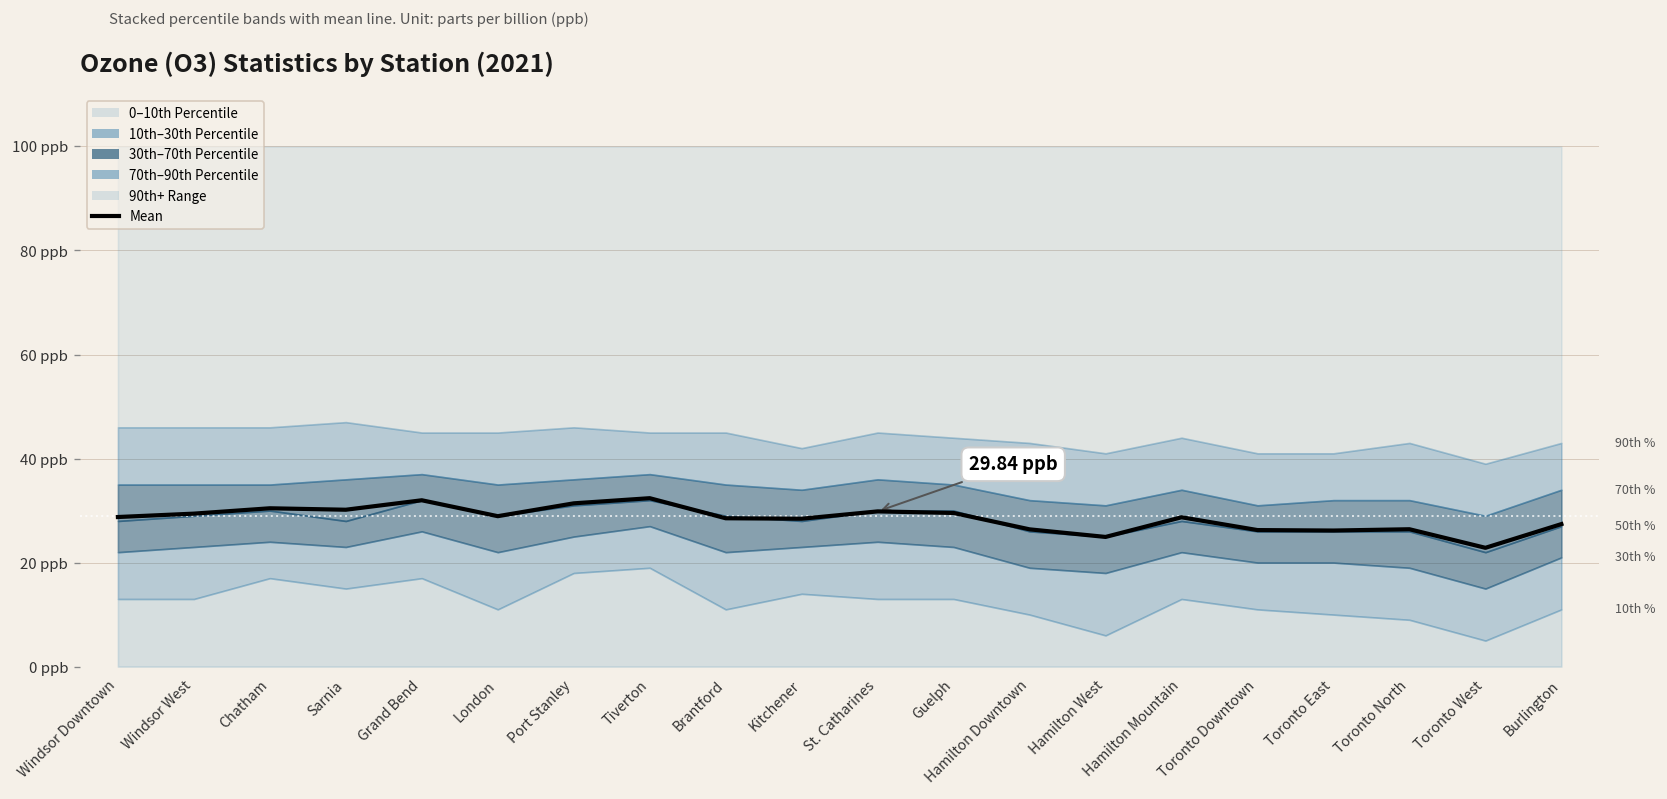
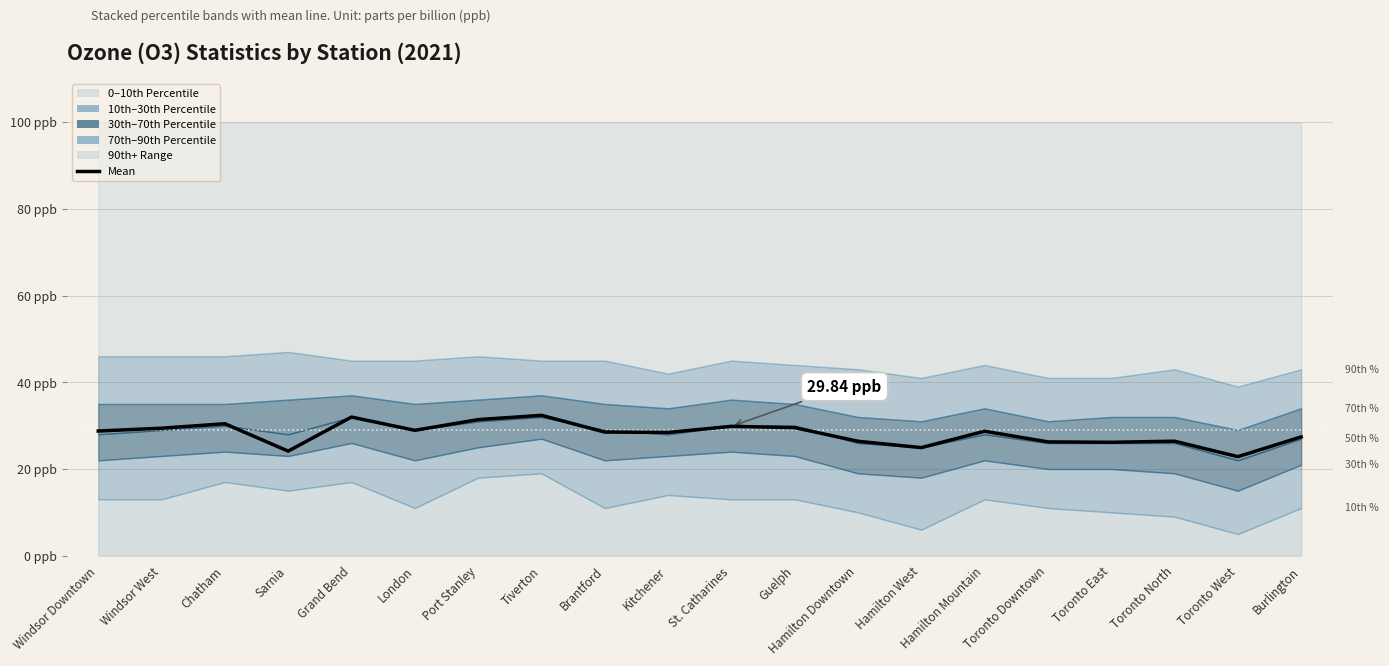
  {
    "Mean": {
      "Windsor Downtown": "29 ppb",
-     "Sarnia": "30 ppb",
+     "Sarnia": "24 ppb",
      "Hamilton Mountain": "29 ppb",
      "Toronto West": "23 ppb"
    }
  }
